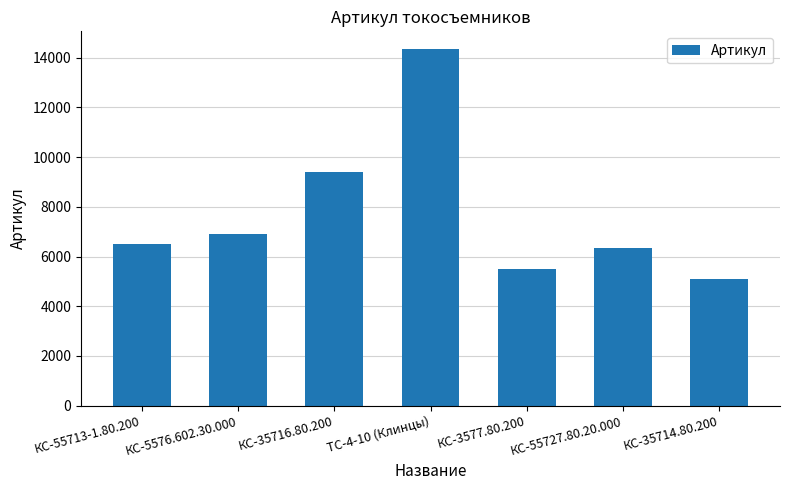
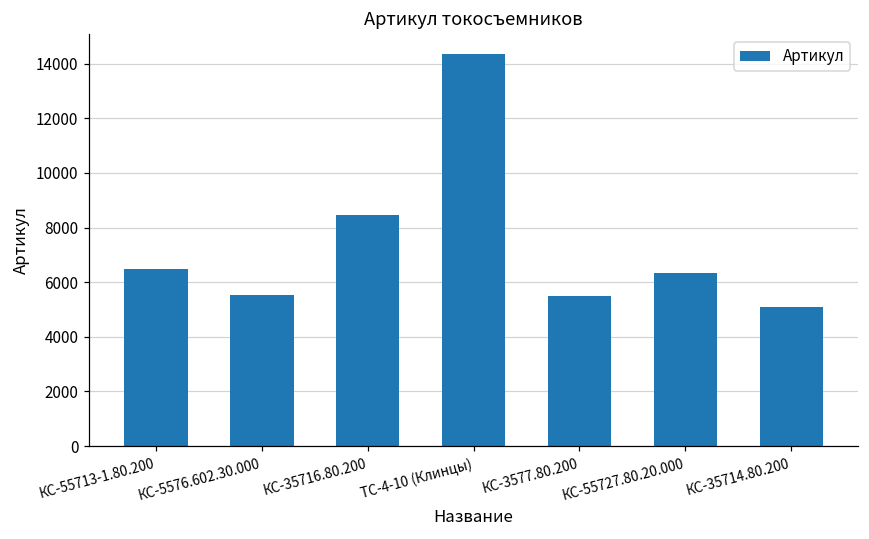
  {
    "КС-55713-1.80.200": 6500,
-   "КС-5576.602.30.000": 6900,
-   "КС-35716.80.200": 9400,
+   "КС-5576.602.30.000": 5500,
+   "КС-35716.80.200": 8500,
    "ТС-4-10 (Клинцы)": 14300,
    "КС-3577.80.200": 5500,
    "КС-55727.80.20.000": 6400,
    "КС-35714.80.200": 5100
  }
